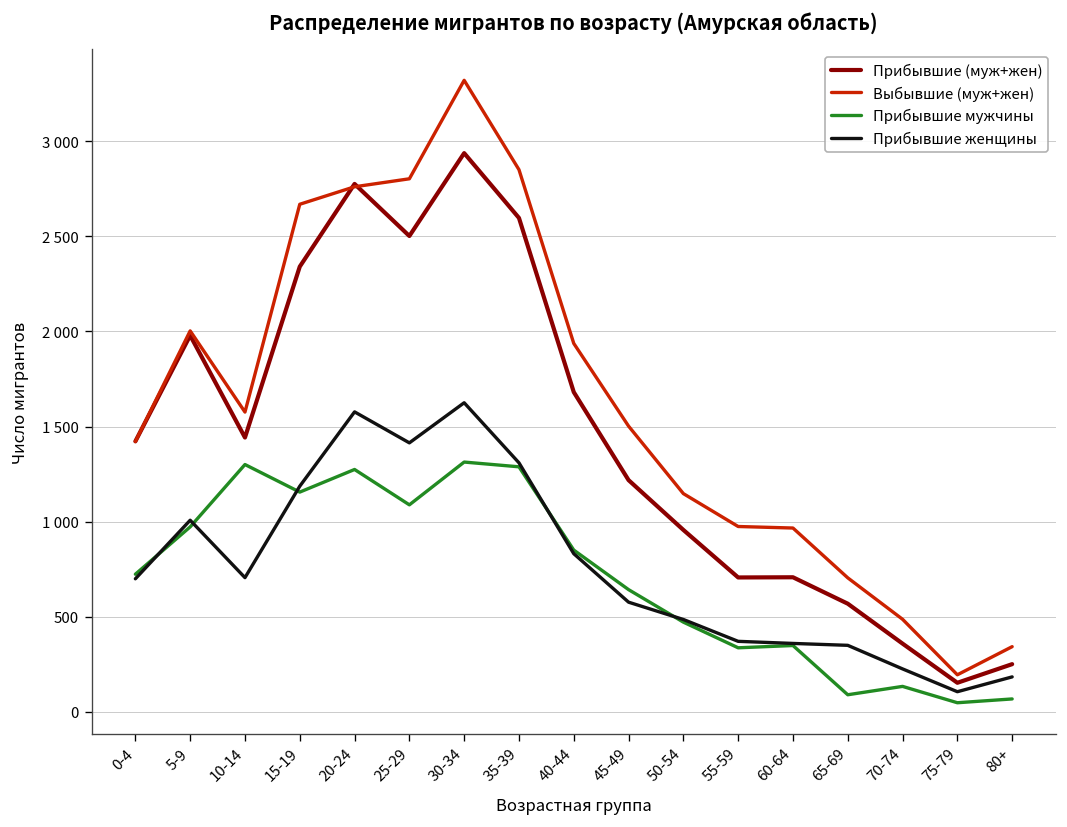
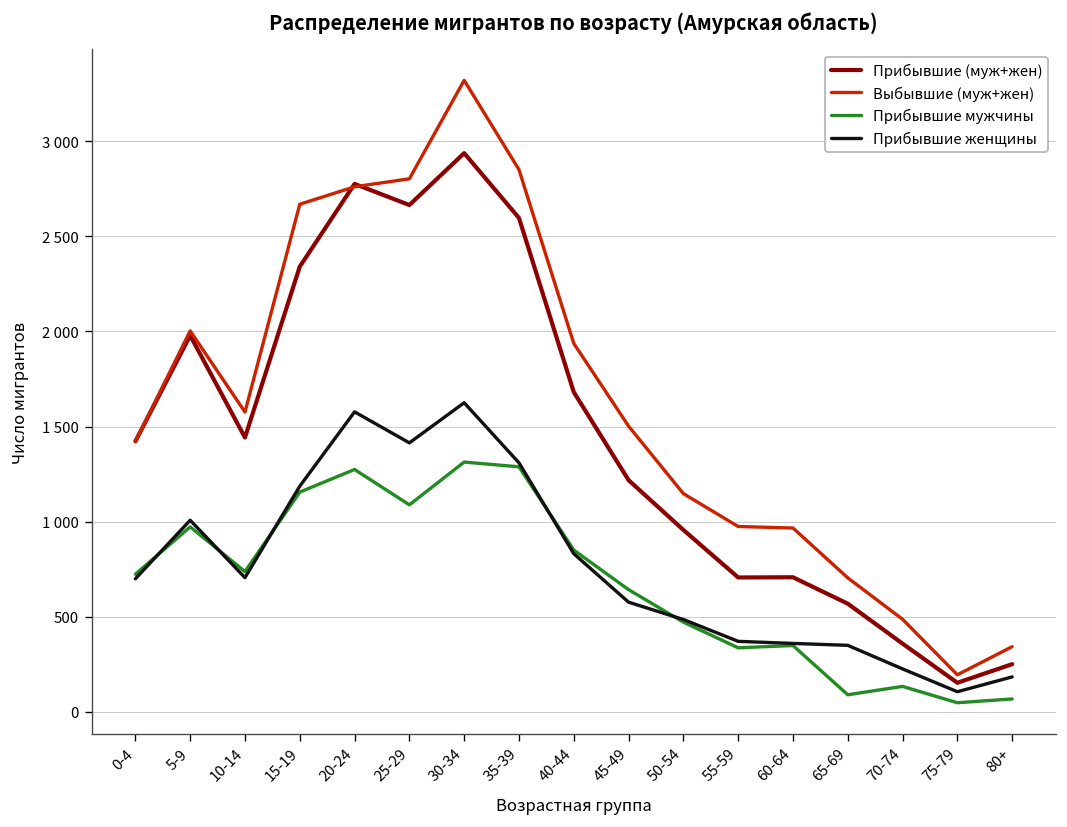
  {
    "Прибывшие (муж+жен)": {
      "5-9": 1980,
      "10-14": 1440,
      "15-19": 2340,
-     "25-29": 2500,
+     "25-29": 2670,
      "30-34": 2940,
      "35-39": 2600,
      "40-44": 1680,
      "45-49": 1220,
      "50-54": 960,
      "55-59": 710,
      "60-64": 710,
      "65-69": 570,
      "70-74": 360,
      "75-79": 150,
      "80+": 250
    },
    "Выбывшие (муж+жен)": {
      "5-9": 2000,
      "10-14": 1580,
      "15-19": 2670,
      "25-29": 2800,
      "30-34": 3320,
      "35-39": 2850,
      "40-44": 1940,
      "45-49": 1500,
      "50-54": 1150,
      "55-59": 970,
      "60-64": 970,
      "65-69": 700,
      "70-74": 490,
      "75-79": 190,
      "80+": 340
    },
    "Прибывшие мужчины": {
      "0-4": 720,
      "5-9": 970,
-     "10-14": 1300,
+     "10-14": 740,
      "15-19": 1160,
      "20-24": 1270,
      "25-29": 1090,
      "30-34": 1310,
      "35-39": 1290,
      "40-44": 850,
      "45-49": 640,
      "55-59": 340,
      "65-69": 90,
      "70-74": 130,
      "75-79": 50,
      "80+": 70
    },
    "Прибывшие женщины": {
      "0-4": 700,
      "5-9": 1010,
      "10-14": 710,
      "15-19": 1190,
      "20-24": 1580,
      "25-29": 1410,
      "30-34": 1630,
      "35-39": 1310,
      "40-44": 830,
      "45-49": 580,
      "55-59": 370,
      "65-69": 350,
      "70-74": 230,
      "75-79": 110,
      "80+": 180
    }
  }
